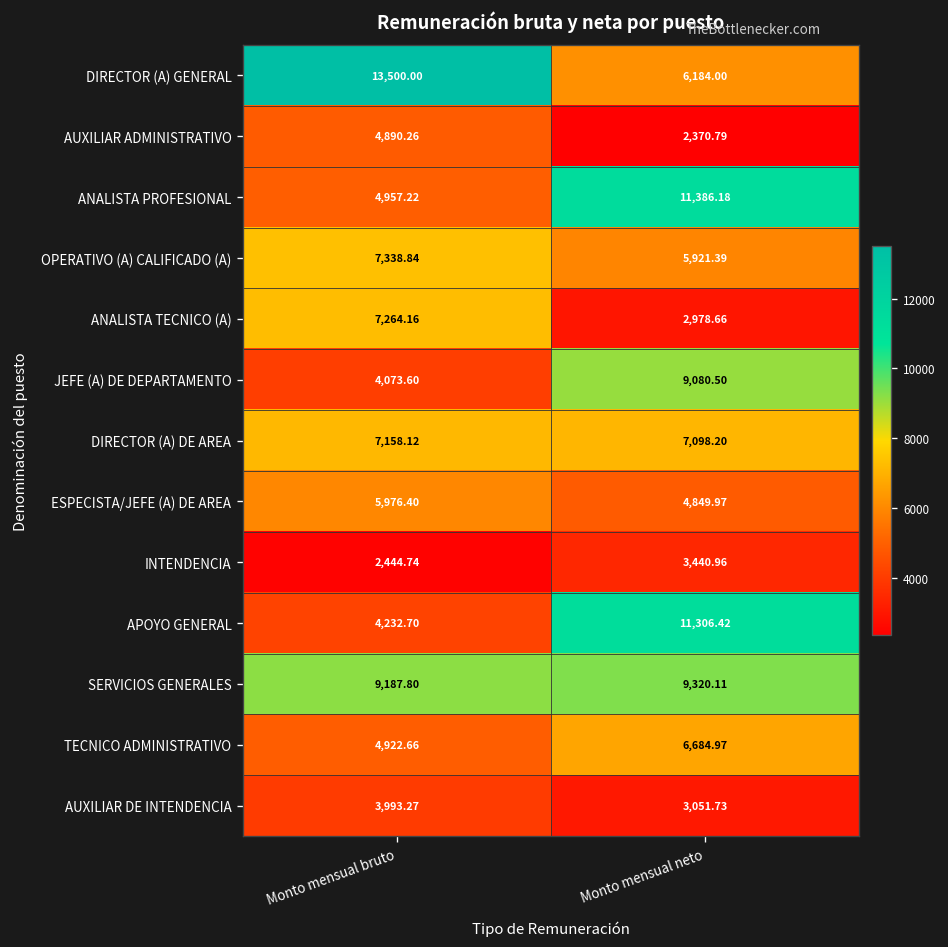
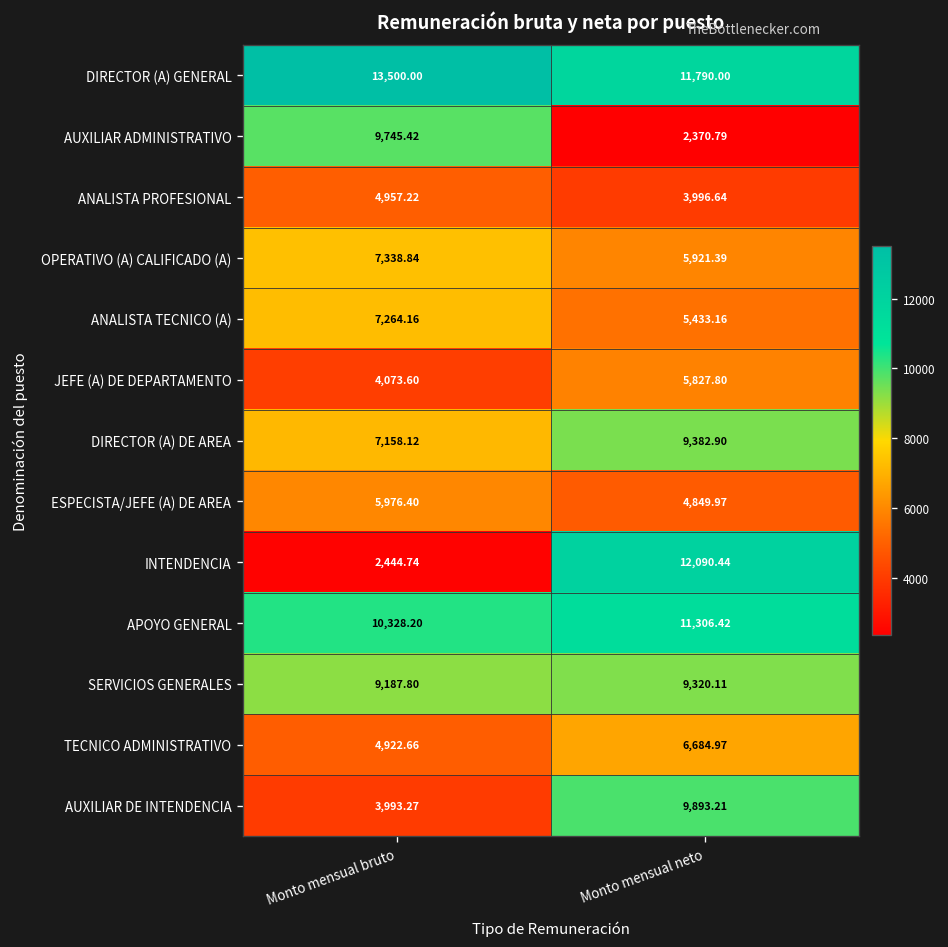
  {
    "DIRECTOR (A) GENERAL": {
      "Monto mensual bruto": "13,500.00",
-     "Monto mensual neto": "6,184.00"
+     "Monto mensual neto": "11,790.00"
    },
    "AUXILIAR ADMINISTRATIVO": {
-     "Monto mensual bruto": "4,890.26",
+     "Monto mensual bruto": "9,745.42",
      "Monto mensual neto": "2,370.79"
    },
    "ANALISTA PROFESIONAL": {
      "Monto mensual bruto": "4,957.22",
-     "Monto mensual neto": "11,386.18"
+     "Monto mensual neto": "3,996.64"
    },
    "OPERATIVO (A) CALIFICADO (A)": {
      "Monto mensual bruto": "7,338.84",
      "Monto mensual neto": "5,921.39"
    },
    "ANALISTA TECNICO (A)": {
      "Monto mensual bruto": "7,264.16",
-     "Monto mensual neto": "2,978.66"
+     "Monto mensual neto": "5,433.16"
    },
    "JEFE (A) DE DEPARTAMENTO": {
      "Monto mensual bruto": "4,073.60",
-     "Monto mensual neto": "9,080.50"
+     "Monto mensual neto": "5,827.80"
    },
    "DIRECTOR (A) DE AREA": {
      "Monto mensual bruto": "7,158.12",
-     "Monto mensual neto": "7,098.20"
+     "Monto mensual neto": "9,382.90"
    },
    "ESPECISTA/JEFE (A) DE AREA": {
      "Monto mensual bruto": "5,976.40",
      "Monto mensual neto": "4,849.97"
    },
    "INTENDENCIA": {
      "Monto mensual bruto": "2,444.74",
-     "Monto mensual neto": "3,440.96"
+     "Monto mensual neto": "12,090.44"
    },
    "APOYO GENERAL": {
-     "Monto mensual bruto": "4,232.70",
+     "Monto mensual bruto": "10,328.20",
      "Monto mensual neto": "11,306.42"
    },
    "SERVICIOS GENERALES": {
      "Monto mensual bruto": "9,187.80",
      "Monto mensual neto": "9,320.11"
    },
    "TECNICO ADMINISTRATIVO": {
      "Monto mensual bruto": "4,922.66",
      "Monto mensual neto": "6,684.97"
    },
    "AUXILIAR DE INTENDENCIA": {
      "Monto mensual bruto": "3,993.27",
-     "Monto mensual neto": "3,051.73"
+     "Monto mensual neto": "9,893.21"
    }
  }
